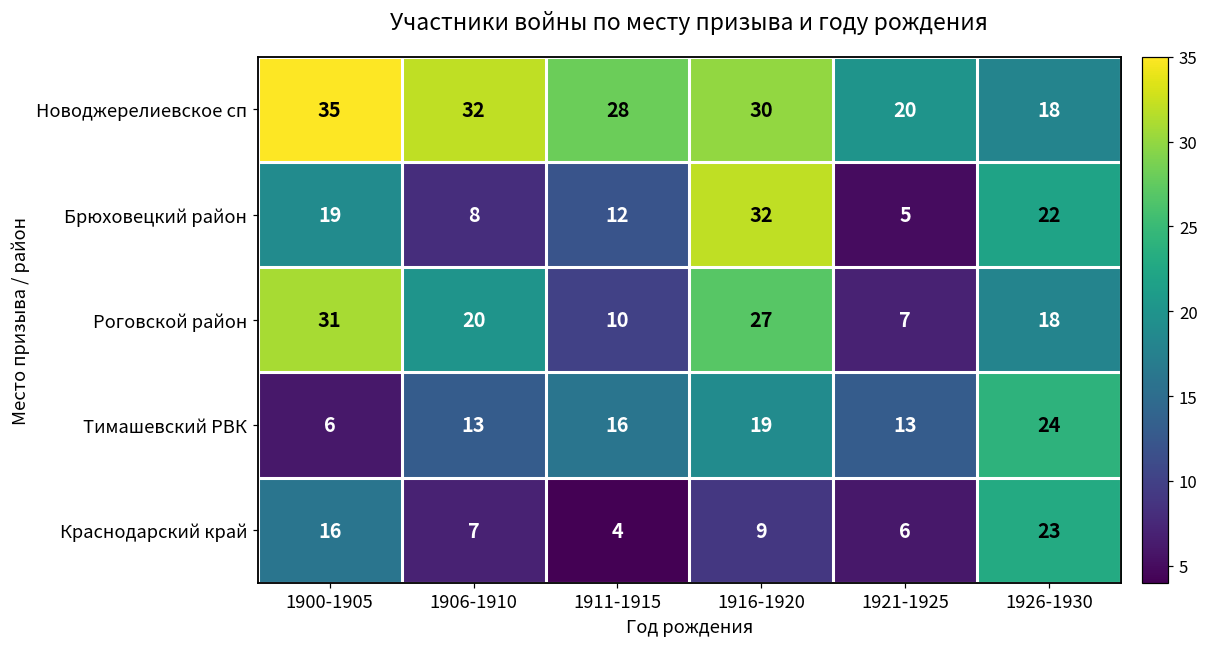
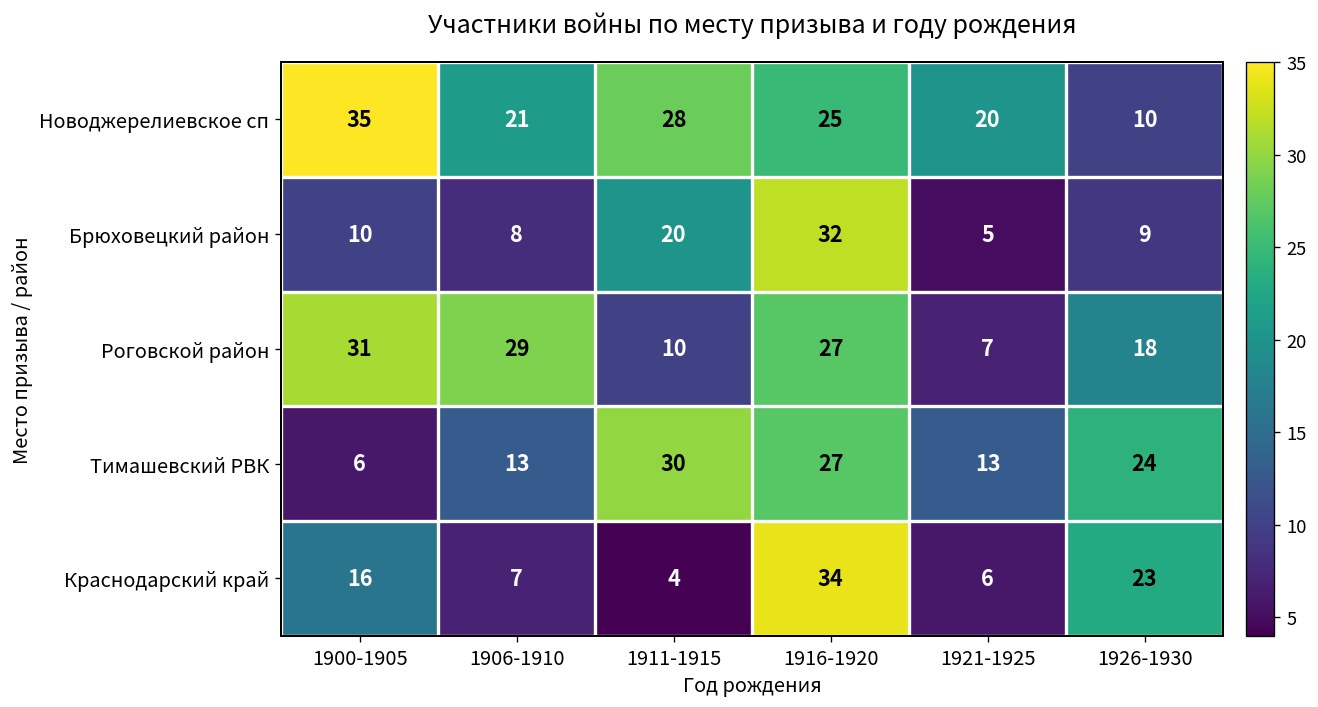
  {
    "Новоджерелиевское сп": {
      "1900-1905": 35,
-     "1906-1910": 32,
+     "1906-1910": 21,
      "1911-1915": 28,
-     "1916-1920": 30,
+     "1916-1920": 25,
      "1921-1925": 20,
-     "1926-1930": 18
+     "1926-1930": 10
    },
    "Брюховецкий район": {
-     "1900-1905": 19,
+     "1900-1905": 10,
      "1906-1910": 8,
-     "1911-1915": 12,
+     "1911-1915": 20,
      "1916-1920": 32,
      "1921-1925": 5,
-     "1926-1930": 22
+     "1926-1930": 9
    },
    "Роговской район": {
      "1900-1905": 31,
-     "1906-1910": 20,
+     "1906-1910": 29,
      "1911-1915": 10,
      "1916-1920": 27,
      "1921-1925": 7,
      "1926-1930": 18
    },
    "Тимашевский РВК": {
      "1900-1905": 6,
      "1906-1910": 13,
-     "1911-1915": 16,
-     "1916-1920": 19,
+     "1911-1915": 30,
+     "1916-1920": 27,
      "1921-1925": 13,
      "1926-1930": 24
    },
    "Краснодарский край": {
      "1900-1905": 16,
      "1906-1910": 7,
      "1911-1915": 4,
-     "1916-1920": 9,
+     "1916-1920": 34,
      "1921-1925": 6,
      "1926-1930": 23
    }
  }
